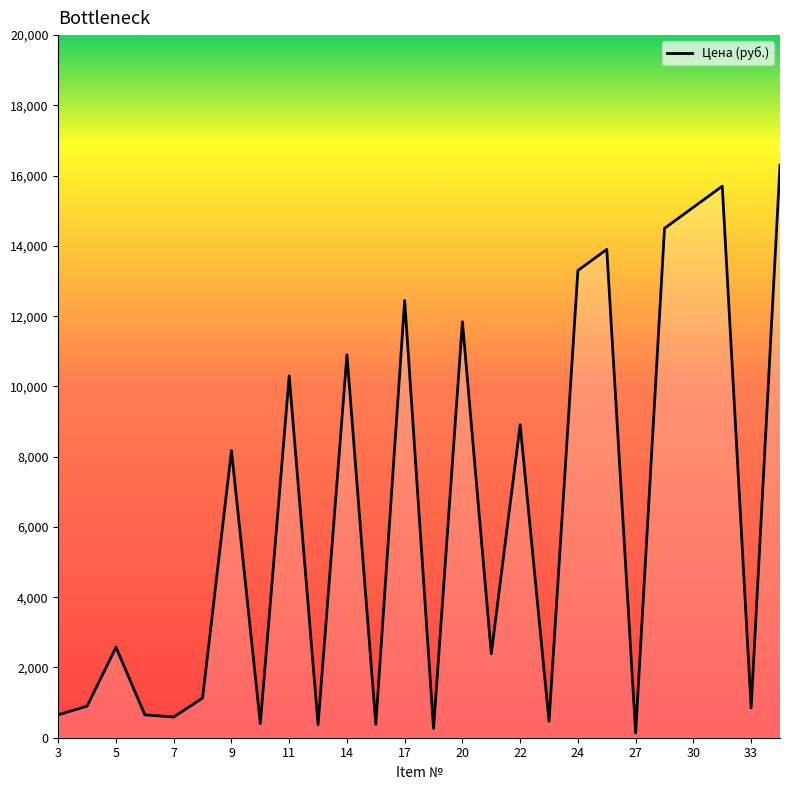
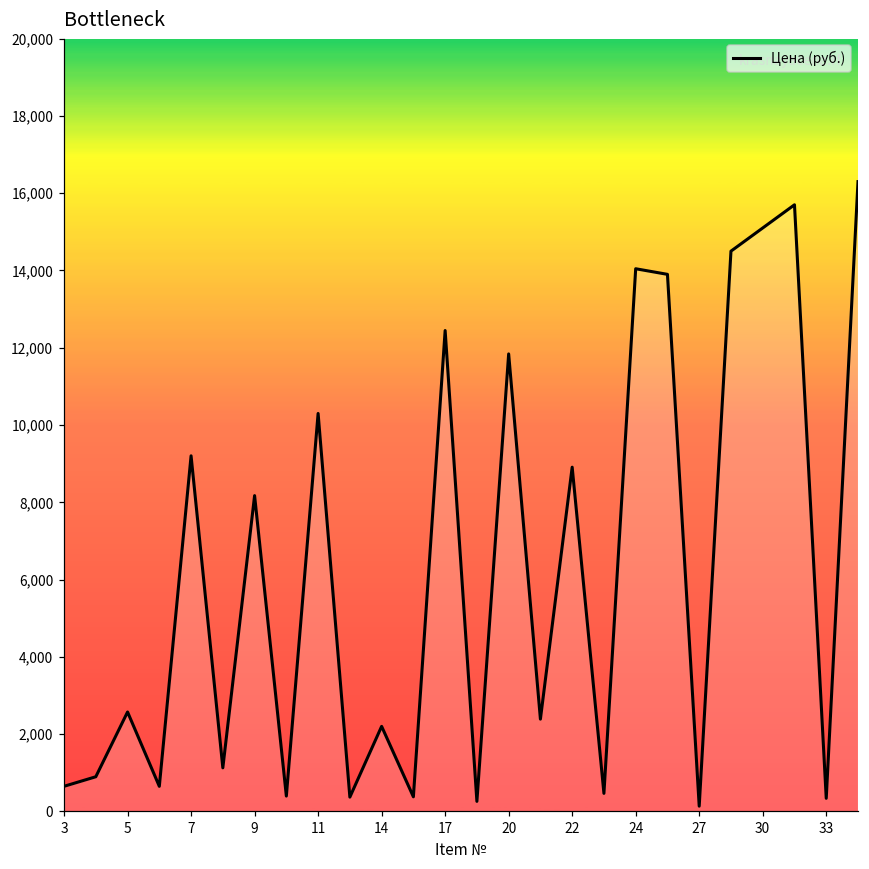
  {
    "3": "700",
    "5": "2,600",
-   "7": "600",
+   "7": "9,200",
    "9": "8,200",
    "11": "10,300",
-   "14": "10,900",
+   "14": "2,200",
    "17": "12,400",
    "20": "11,800",
    "22": "8,900",
-   "24": "13,300",
+   "24": "14,000",
    "27": "100",
    "30": "15,100",
-   "33": "800"
+   "33": "300"
  }
